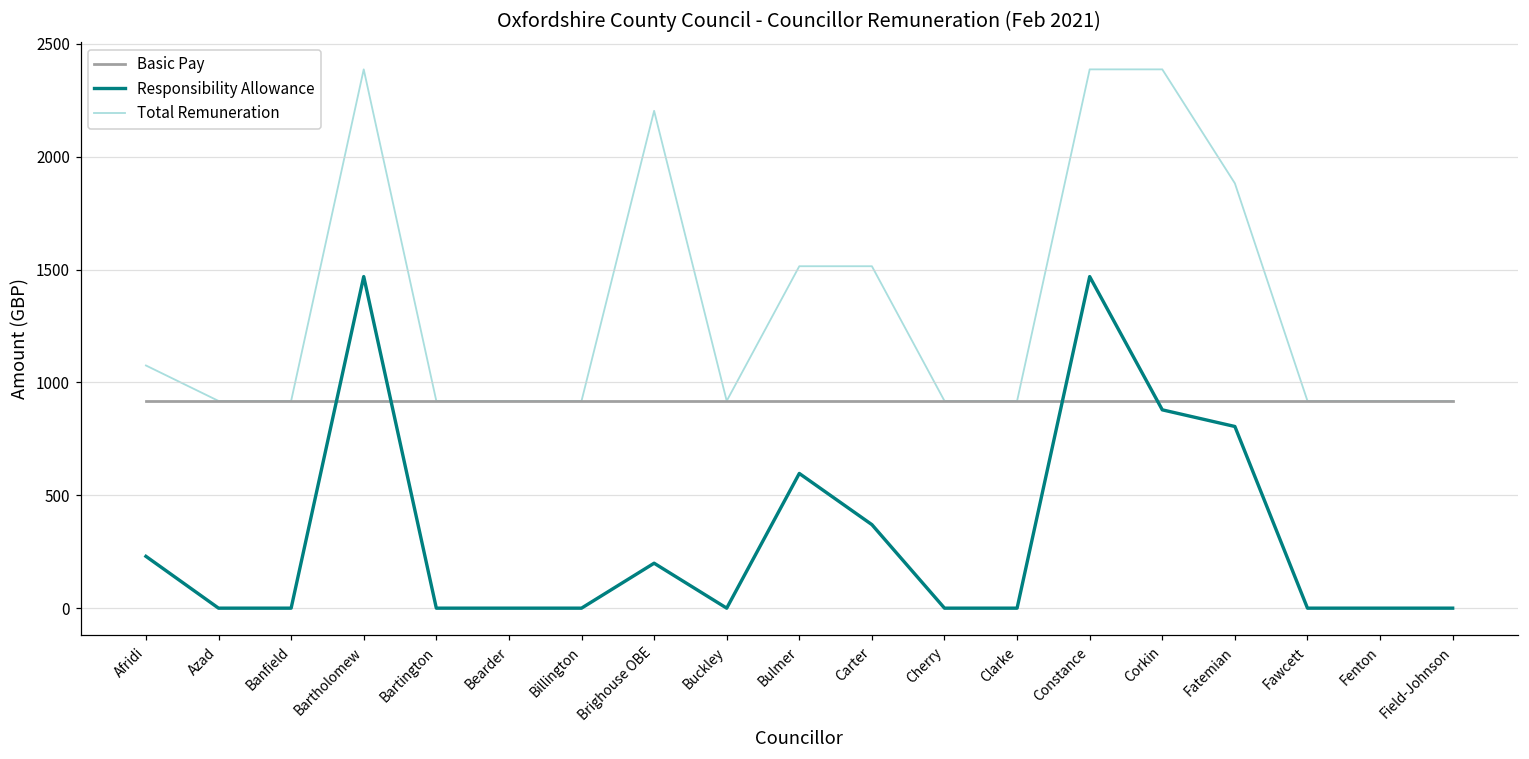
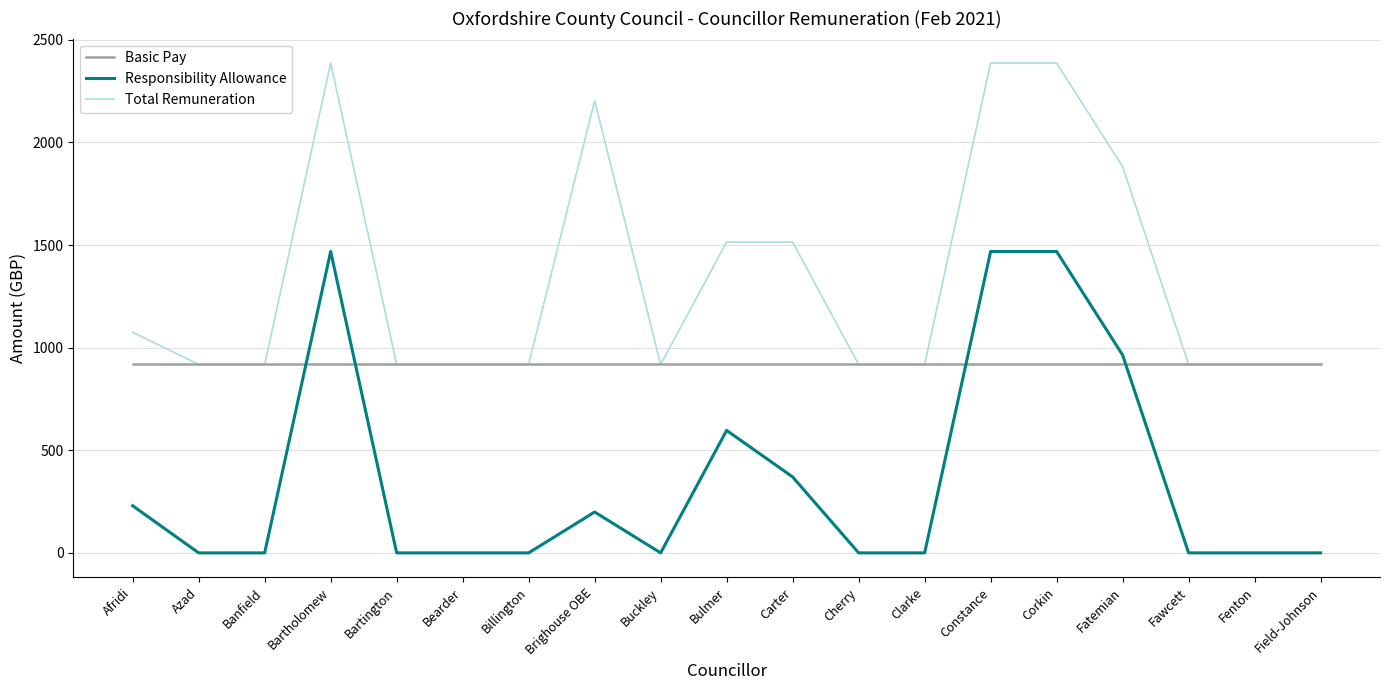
  {
    "Basic Pay": {
      "Afridi": 920,
      "Bartholomew": 920,
      "Brighouse OBE": 920,
      "Bulmer": 920,
      "Carter": 920,
      "Constance": 920,
      "Corkin": 920,
      "Fatemian": 920
    },
    "Responsibility Allowance": {
      "Afridi": 230,
      "Azad": 0,
      "Banfield": 0,
      "Bartholomew": 1470,
      "Bartington": 0,
      "Bearder": 0,
      "Billington": 0,
      "Brighouse OBE": 200,
      "Buckley": 0,
      "Bulmer": 600,
      "Carter": 370,
      "Cherry": 0,
      "Clarke": 0,
      "Constance": 1470,
-     "Corkin": 880,
-     "Fatemian": 800,
+     "Corkin": 1470,
+     "Fatemian": 960,
      "Fawcett": 0,
      "Fenton": 0,
      "Field-Johnson": 0
    },
    "Total Remuneration": {
      "Afridi": 1070,
      "Bartholomew": 2390,
      "Brighouse OBE": 2200,
      "Bulmer": 1510,
      "Carter": 1510,
      "Constance": 2390,
      "Corkin": 2390,
      "Fatemian": 1880
    }
  }
